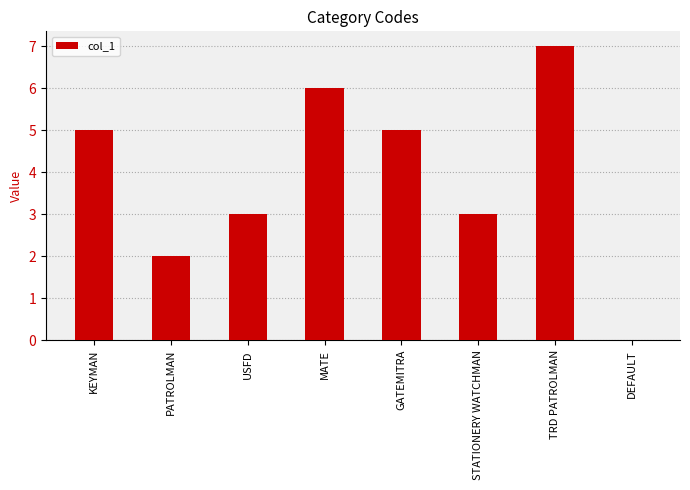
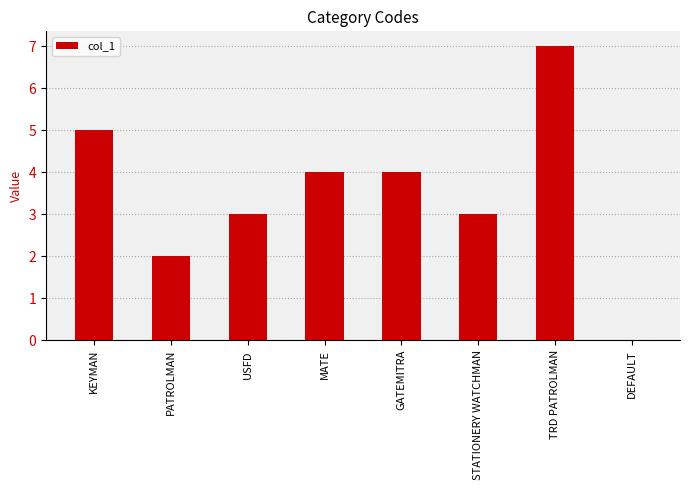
  {
    "KEYMAN": 5,
    "PATROLMAN": 2,
    "USFD": 3,
-   "MATE": 6,
-   "GATEMITRA": 5,
+   "MATE": 4,
+   "GATEMITRA": 4,
    "STATIONERY WATCHMAN": 3,
    "TRD PATROLMAN": 7,
    "DEFAULT": 0
  }
